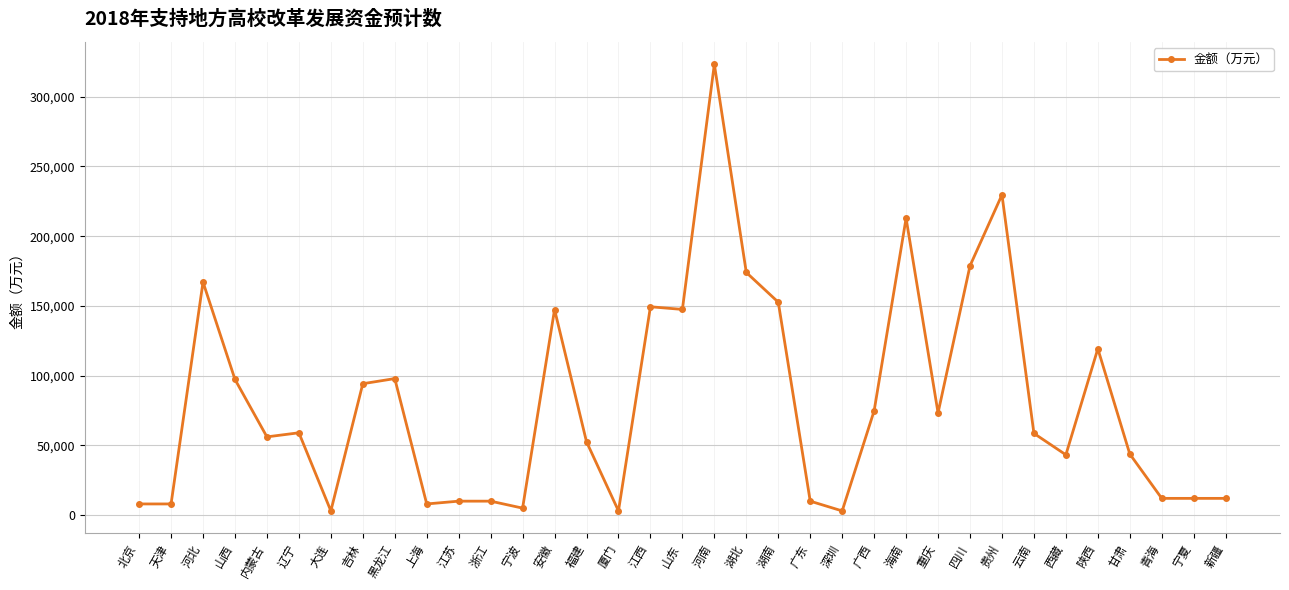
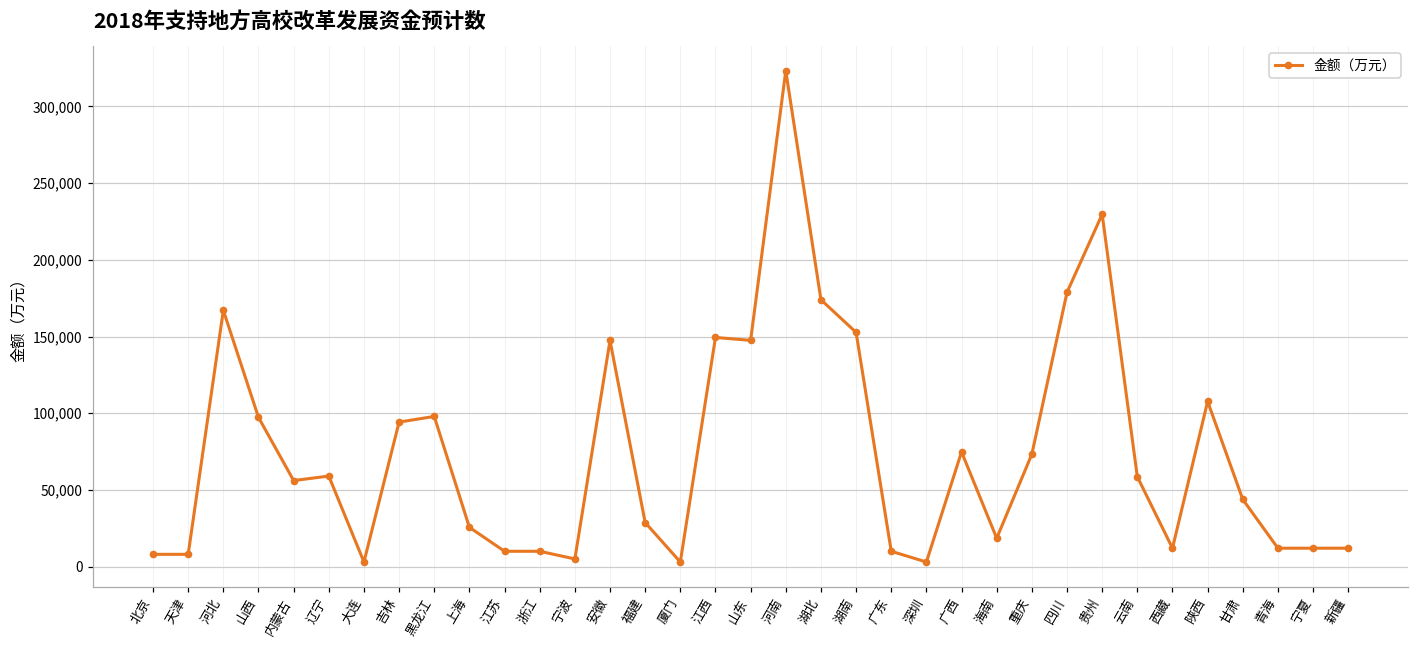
  {
    "北京": "8,000",
    "天津": "8,000",
    "河北": "167,000",
    "山西": "97,000",
    "内蒙古": "56,000",
    "辽宁": "59,000",
    "大连": "3,000",
    "吉林": "94,000",
    "黑龙江": "98,000",
-   "上海": "8,000",
+   "上海": "26,000",
    "江苏": "10,000",
    "浙江": "10,000",
    "宁波": "5,000",
    "安徽": "147,000",
-   "福建": "53,000",
+   "福建": "29,000",
    "厦门": "3,000",
    "江西": "149,000",
    "山东": "148,000",
    "河南": "323,000",
    "湖北": "174,000",
    "湖南": "153,000",
    "广东": "10,000",
    "深圳": "3,000",
    "广西": "75,000",
-   "海南": "213,000",
+   "海南": "19,000",
    "重庆": "73,000",
    "四川": "179,000",
    "贵州": "230,000",
    "云南": "59,000",
-   "西藏": "43,000",
-   "陕西": "119,000",
+   "西藏": "12,000",
+   "陕西": "108,000",
    "甘肃": "44,000",
    "青海": "12,000",
    "宁夏": "12,000",
    "新疆": "12,000"
  }
